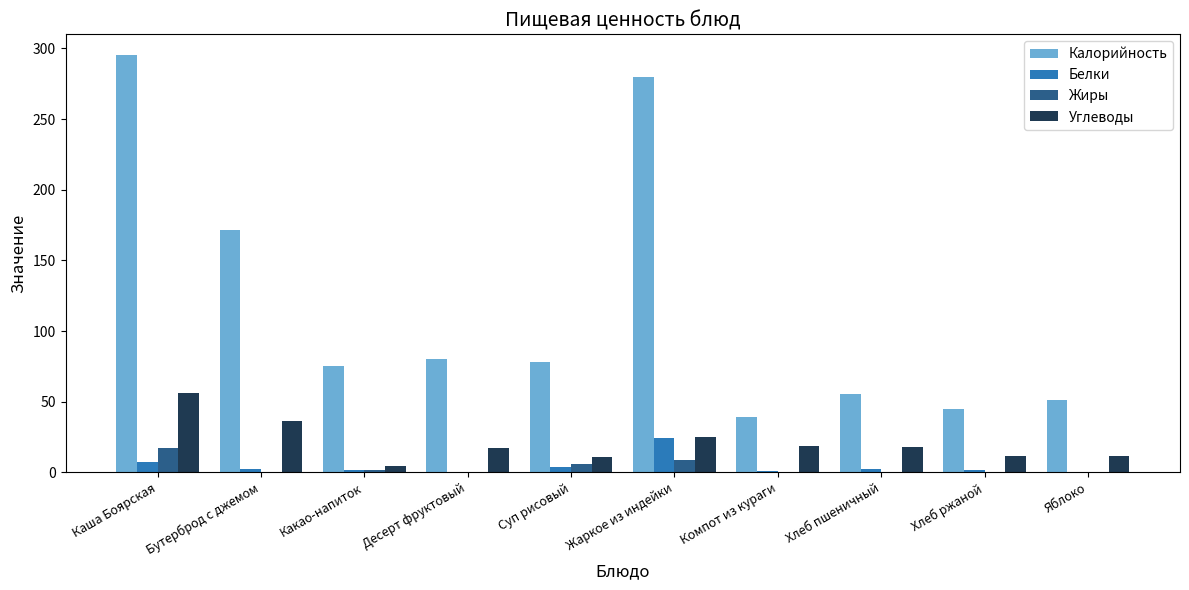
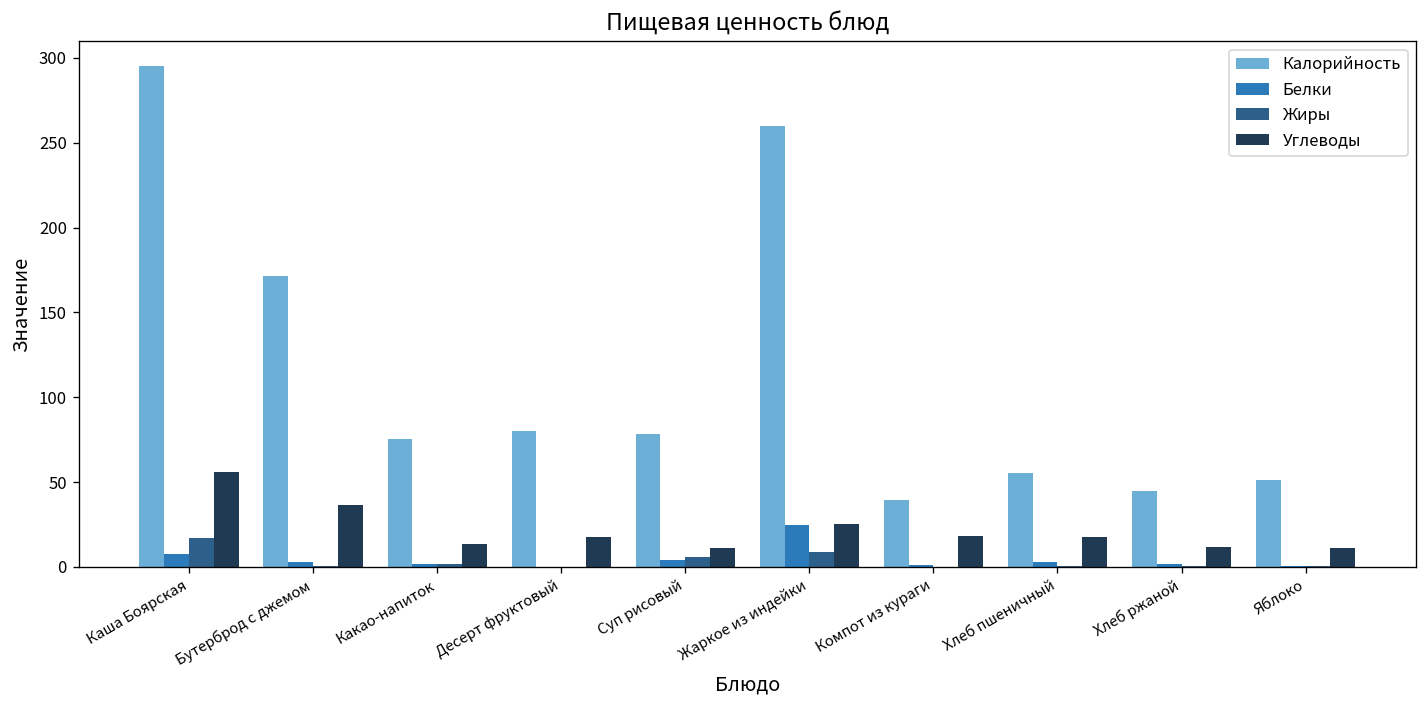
  {
    "Калорийность": {
      "Каша Боярская": 295,
      "Бутерброд с джемом": 171,
      "Какао-напиток": 75,
      "Десерт фруктовый": 80,
      "Суп рисовый": 78,
-     "Жаркое из индейки": 279,
+     "Жаркое из индейки": 260,
      "Компот из кураги": 40,
      "Хлеб пшеничный": 55,
      "Хлеб ржаной": 45,
      "Яблоко": 52
    },
    "Углеводы": {
      "Каша Боярская": 56,
      "Бутерброд с джемом": 37,
-     "Какао-напиток": 4,
+     "Какао-напиток": 13,
      "Десерт фруктовый": 18,
      "Суп рисовый": 11,
      "Жаркое из индейки": 25,
      "Компот из кураги": 18,
      "Хлеб пшеничный": 18,
      "Хлеб ржаной": 12,
      "Яблоко": 11
    }
  }
